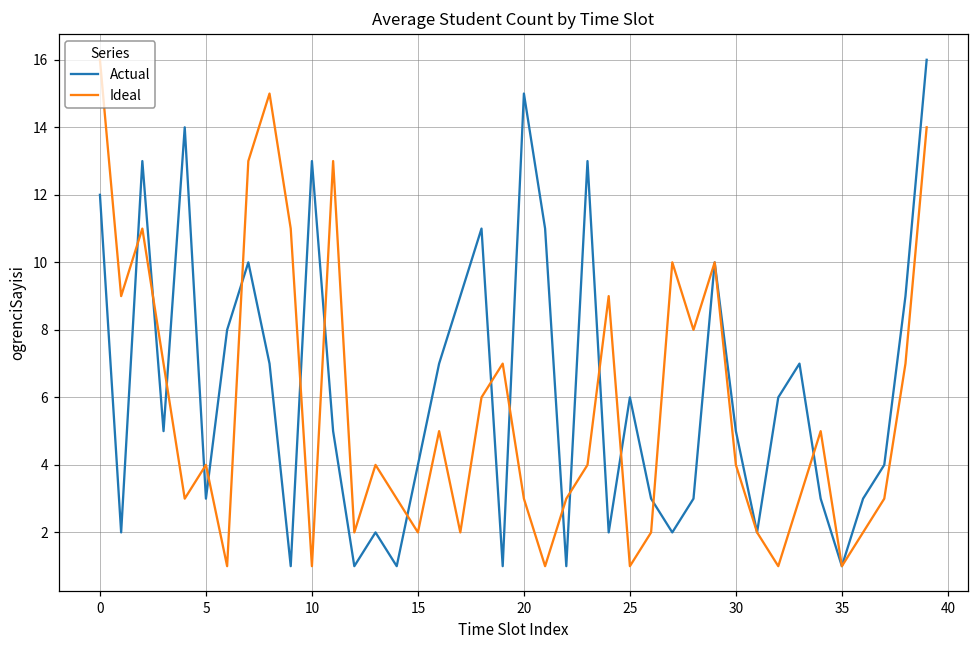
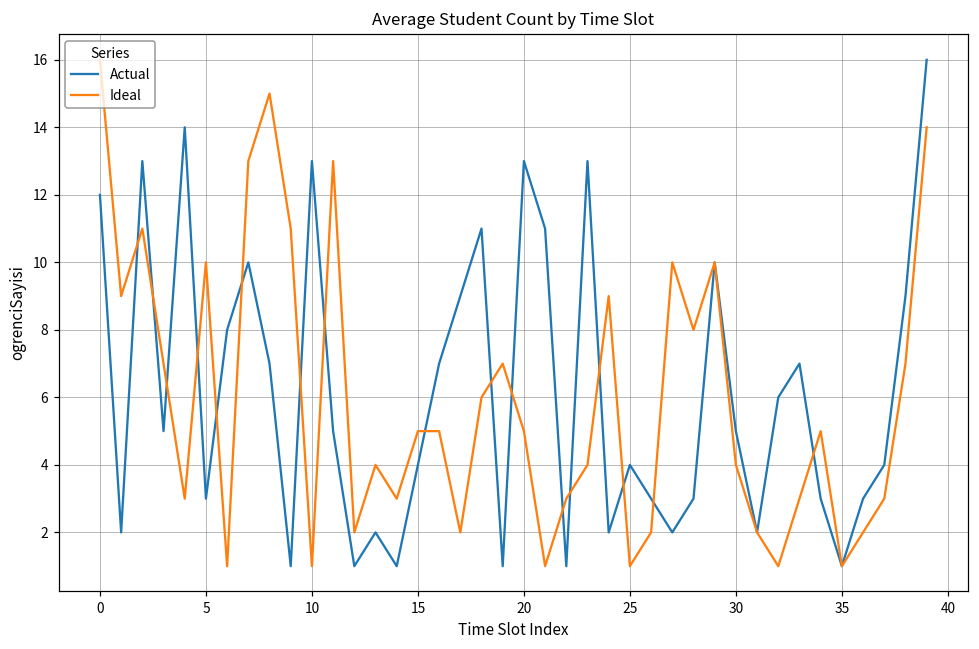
  {
    "Actual": {
      "0": 12,
      "5": 3,
      "10": 13,
      "15": 4,
-     "20": 15,
-     "25": 6,
+     "20": 13,
+     "25": 4,
      "30": 5
    },
    "Ideal": {
-     "5": 4,
+     "5": 10,
      "10": 1,
-     "15": 2,
-     "20": 3,
+     "15": 5,
+     "20": 5,
      "25": 1,
      "30": 4
    }
  }
